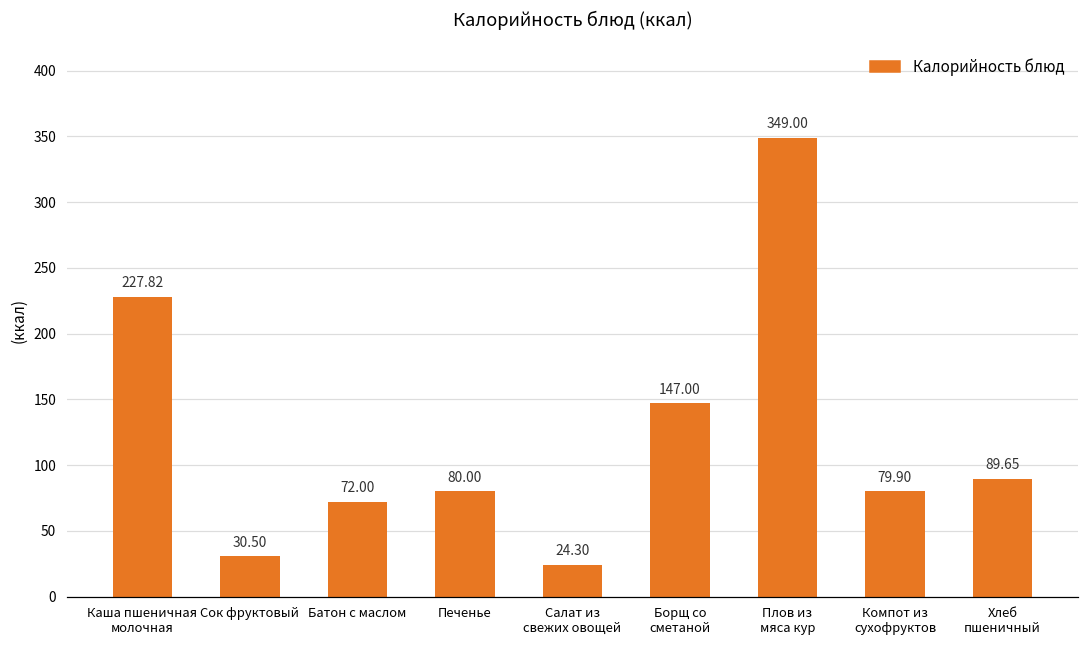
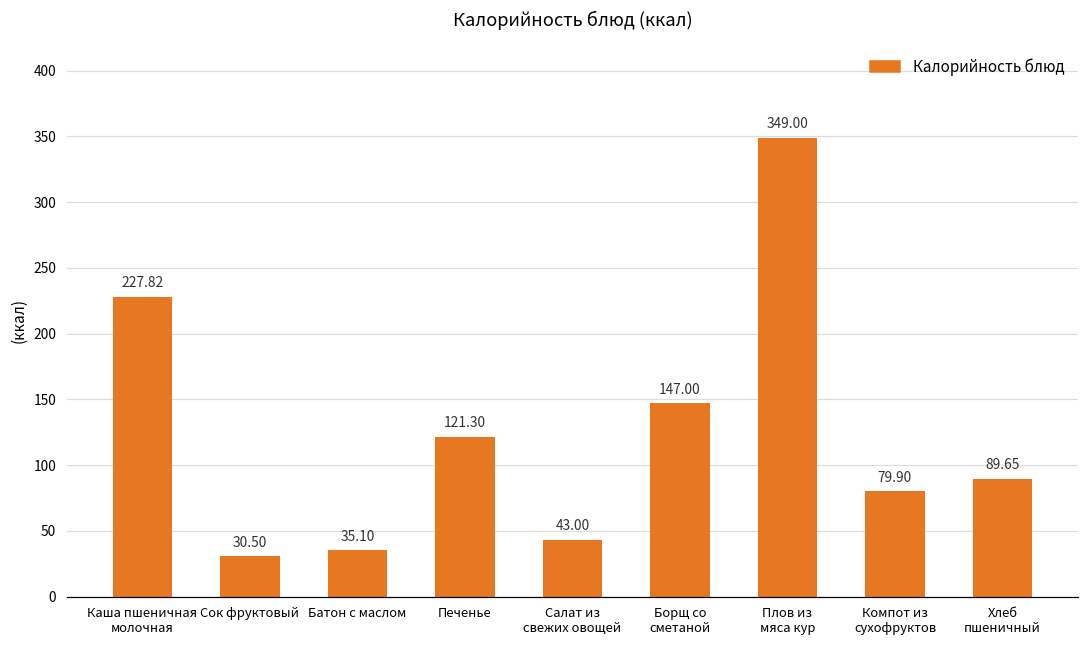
  {
    "Каша пшеничная молочная": 227.82,
    "Сок фруктовый": 30.50,
-   "Батон с маслом": 72.00,
-   "Печенье": 80.00,
-   "Салат из свежих овощей": 24.30,
+   "Батон с маслом": 35.10,
+   "Печенье": 121.30,
+   "Салат из свежих овощей": 43.00,
    "Борщ со сметаной": 147.00,
    "Плов из мяса кур": 349.00,
    "Компот из сухофруктов": 79.90,
    "Хлеб пшеничный": 89.65
  }
